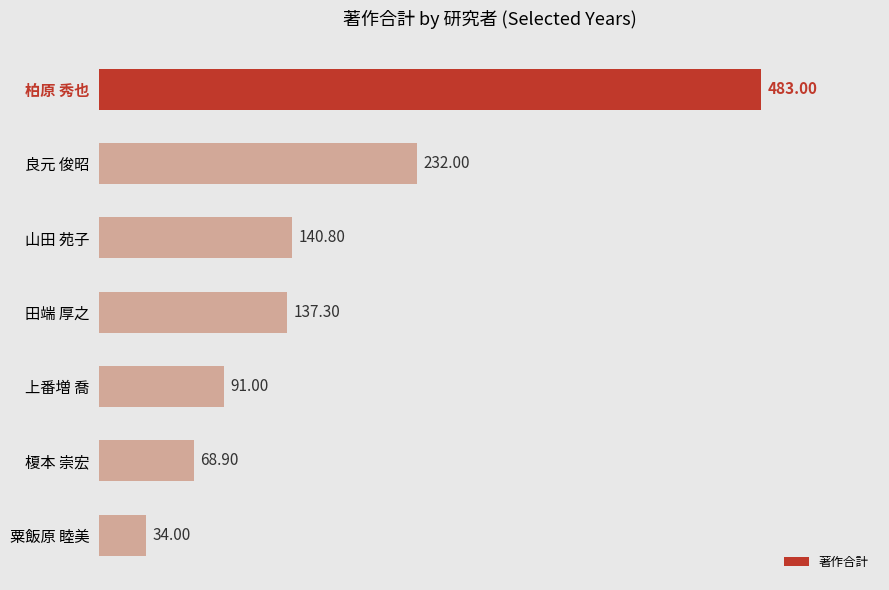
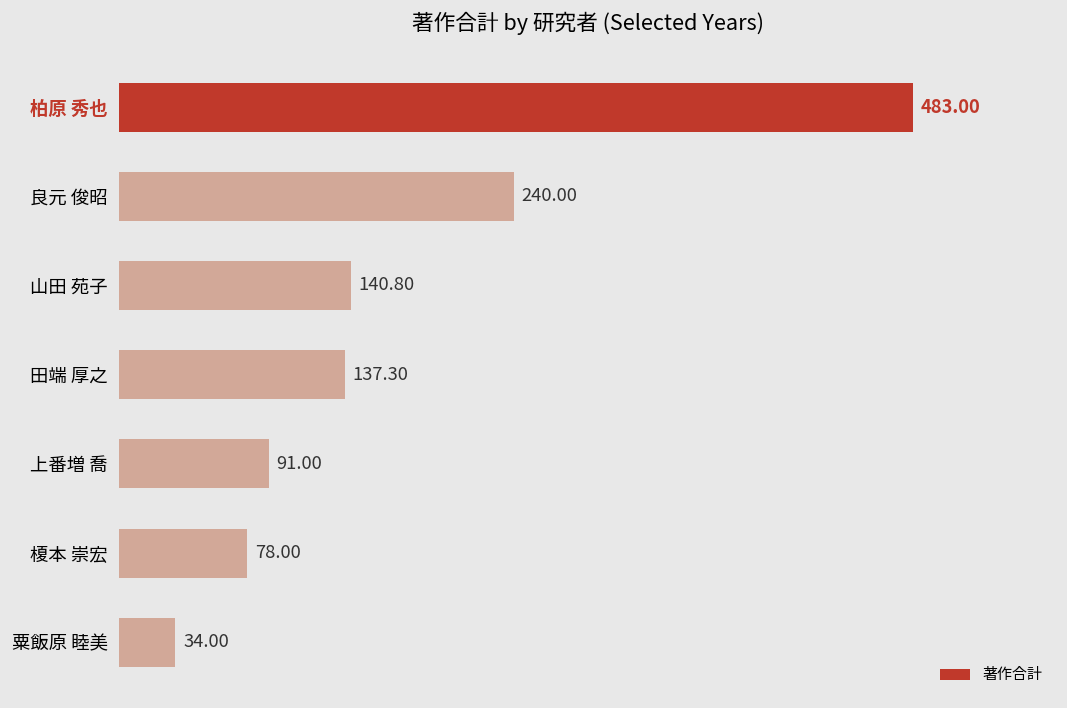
  {
    "柏原 秀也": 483.00,
-   "良元 俊昭": 232.00,
+   "良元 俊昭": 240.00,
    "山田 苑子": 140.80,
    "田端 厚之": 137.30,
    "上番増 喬": 91.00,
-   "榎本 崇宏": 68.90,
+   "榎本 崇宏": 78.00,
    "粟飯原 睦美": 34.00
  }
